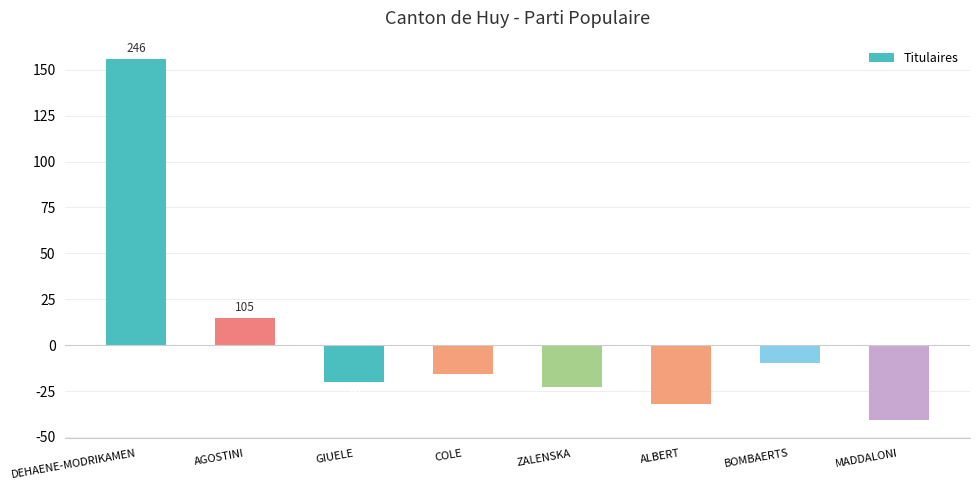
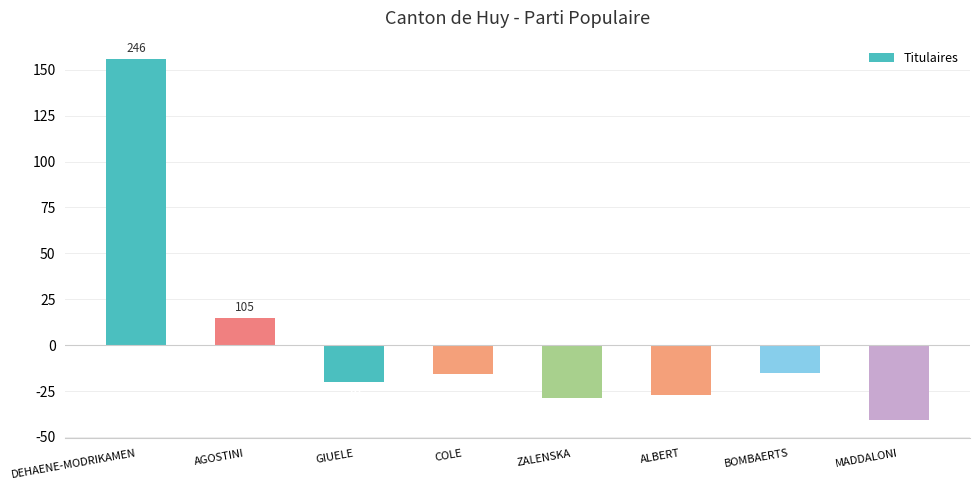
  {
    "GIUELE": -20,
    "COLE": -16,
-   "ZALENSKA": -23,
-   "ALBERT": -32,
-   "BOMBAERTS": -10,
+   "ZALENSKA": -29,
+   "ALBERT": -27,
+   "BOMBAERTS": -15,
    "MADDALONI": -41
  }
